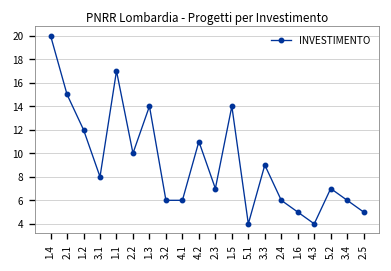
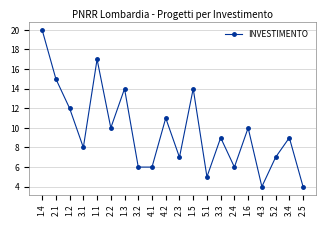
  {
    "1.4": 20,
    "2.1": 15,
    "1.2": 12,
    "3.1": 8,
    "1.1": 17,
    "2.2": 10,
    "1.3": 14,
    "3.2": 6,
    "4.1": 6,
    "4.2": 11,
    "2.3": 7,
    "1.5": 14,
-   "5.1": 4,
+   "5.1": 5,
    "3.3": 9,
    "2.4": 6,
-   "1.6": 5,
+   "1.6": 10,
    "4.3": 4,
    "5.2": 7,
-   "3.4": 6,
-   "2.5": 5
+   "3.4": 9,
+   "2.5": 4
  }
